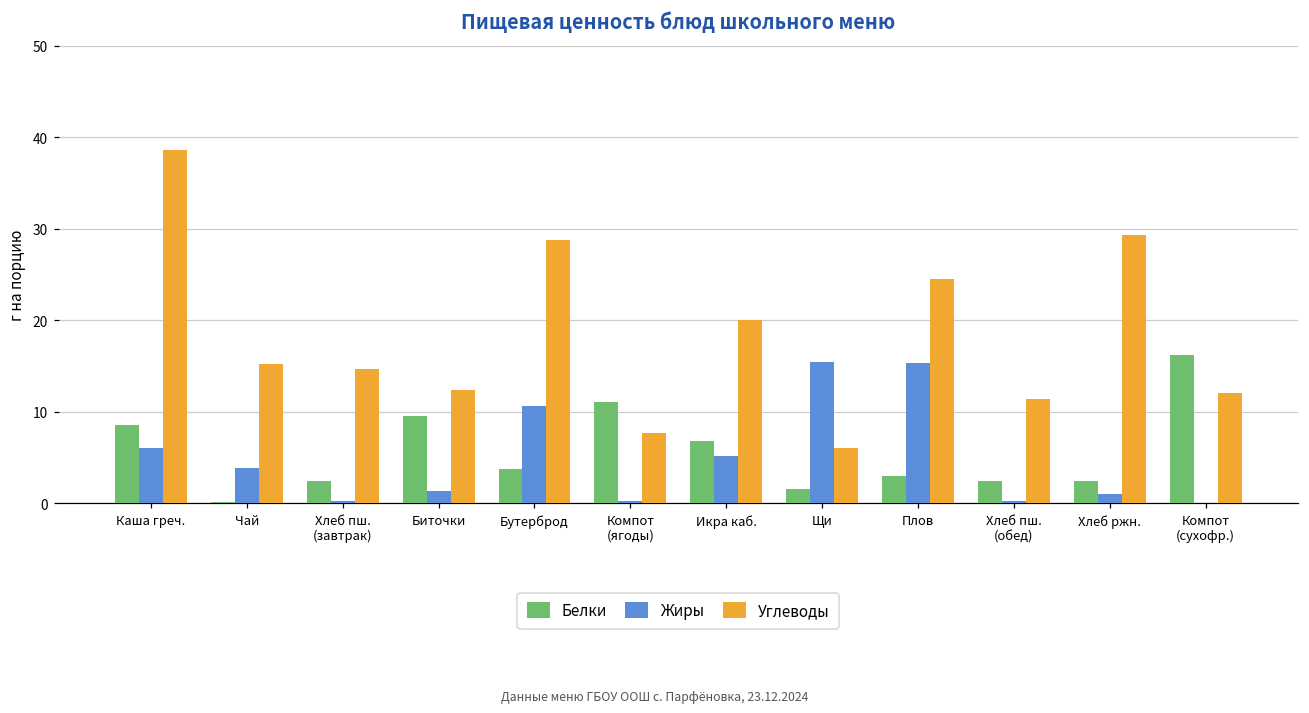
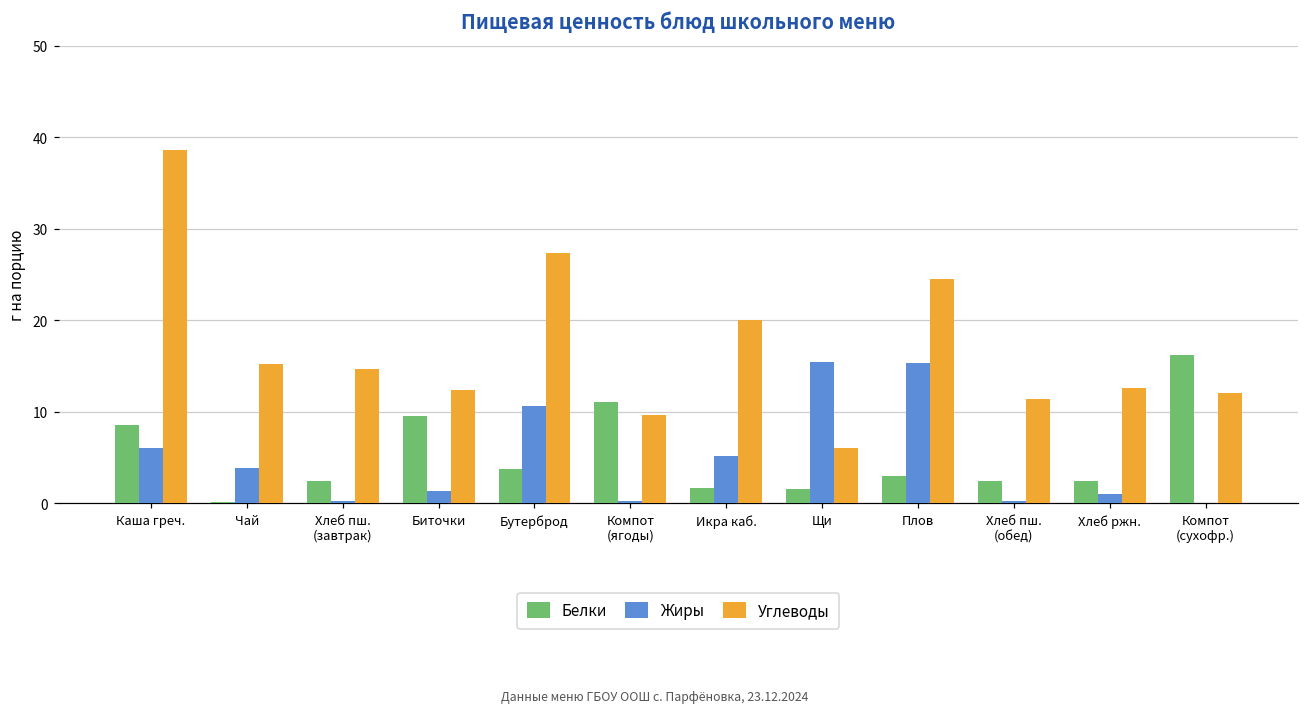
  {
    "Белки": {
      "Каша греч.": 9,
      "Хлеб пш. (завтрак)": 2,
      "Биточки": 10,
      "Бутерброд": 4,
      "Компот (ягоды)": 11,
-     "Икра каб.": 7,
+     "Икра каб.": 2,
      "Щи": 2,
      "Плов": 3,
      "Хлеб пш. (обед)": 2,
      "Хлеб ржн.": 2,
      "Компот (сухофр.)": 16
    },
    "Жиры": {
      "Каша греч.": 6,
      "Чай": 4,
      "Биточки": 1,
      "Бутерброд": 11,
      "Икра каб.": 5,
      "Щи": 15,
      "Плов": 15,
      "Хлеб ржн.": 1
    },
    "Углеводы": {
      "Каша греч.": 39,
      "Чай": 15,
      "Хлеб пш. (завтрак)": 15,
      "Биточки": 12,
-     "Бутерброд": 29,
-     "Компот (ягоды)": 8,
+     "Бутерброд": 27,
+     "Компот (ягоды)": 10,
      "Икра каб.": 20,
      "Щи": 6,
      "Плов": 25,
      "Хлеб пш. (обед)": 11,
-     "Хлеб ржн.": 29,
+     "Хлеб ржн.": 13,
      "Компот (сухофр.)": 12
    }
  }
